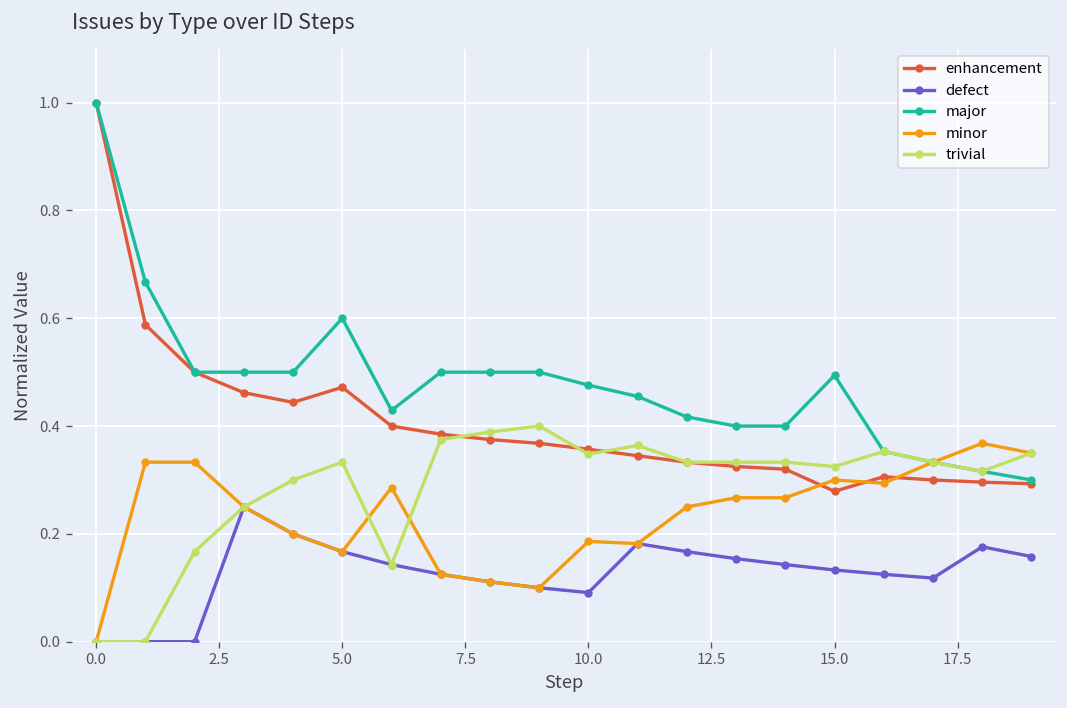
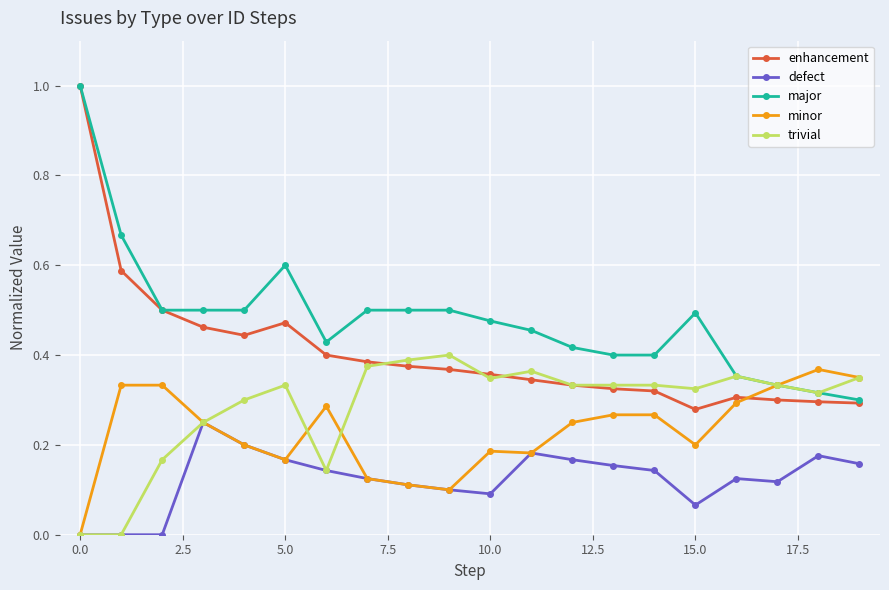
  {
    "enhancement": {
      "5.0": 0.47,
      "10.0": 0.36,
      "15.0": 0.28
    },
    "defect": {
      "10.0": 0.09,
-     "15.0": 0.13
+     "15.0": 0.07
    },
    "major": {
      "5.0": 0.60,
      "10.0": 0.48,
      "15.0": 0.49
    },
    "minor": {
      "10.0": 0.19,
-     "15.0": 0.3
+     "15.0": 0.2
    },
    "trivial": {
      "5.0": 0.33,
      "10.0": 0.35,
      "15.0": 0.33
    }
  }
